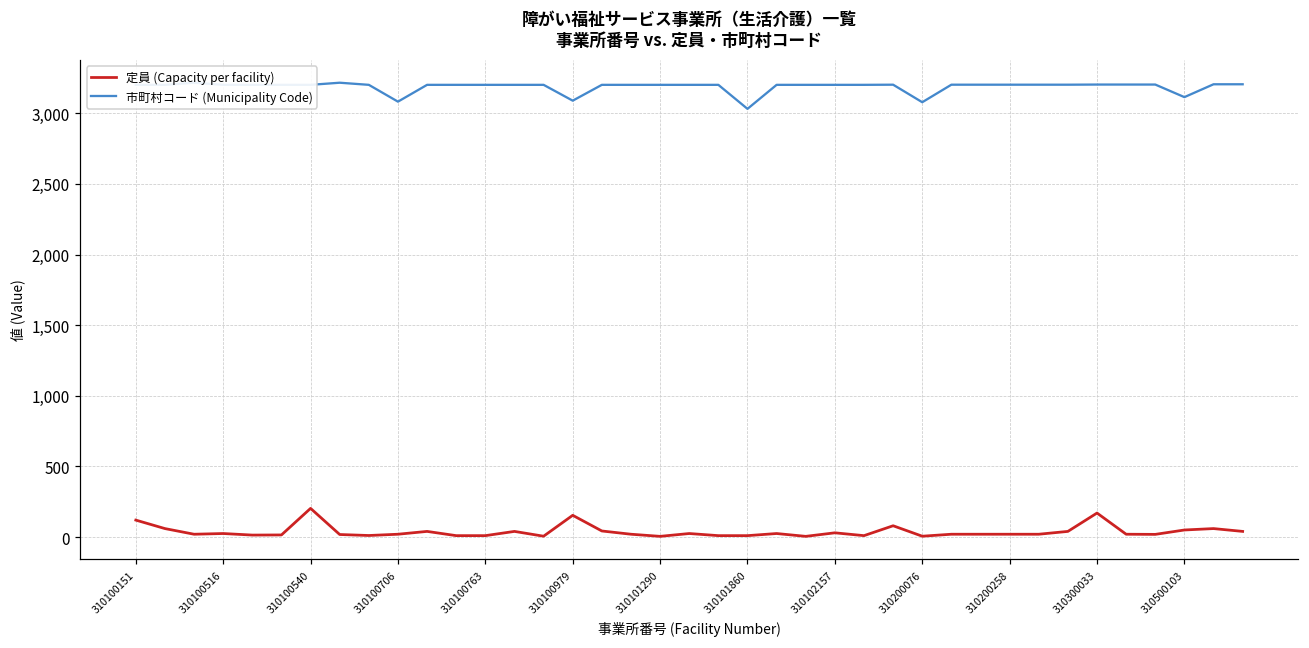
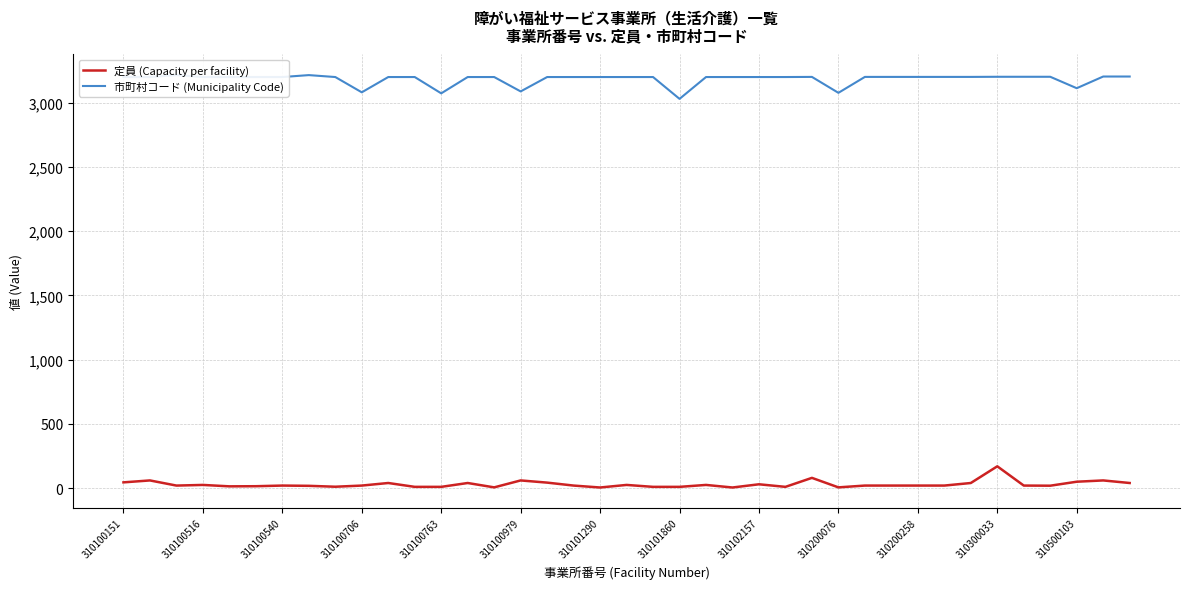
  {
    "定員 (Capacity per facility)": {
-     "310100151": "120",
+     "310100151": "50",
      "310100516": "30",
-     "310100540": "200",
+     "310100540": "20",
      "310100706": "20",
      "310100763": "10",
-     "310100979": "150",
+     "310100979": "60",
      "310101290": "10",
      "310101860": "10",
      "310102157": "30",
      "310200076": "10",
      "310200258": "20",
      "310300033": "170",
      "310500103": "50"
    },
    "市町村コード (Municipality Code)": {
      "310100706": "3,080",
-     "310100763": "3,200",
+     "310100763": "3,070",
      "310100979": "3,090",
      "310101290": "3,200",
      "310101860": "3,030",
      "310102157": "3,200",
      "310200076": "3,080",
      "310200258": "3,200",
      "310300033": "3,200",
      "310500103": "3,110"
    }
  }
